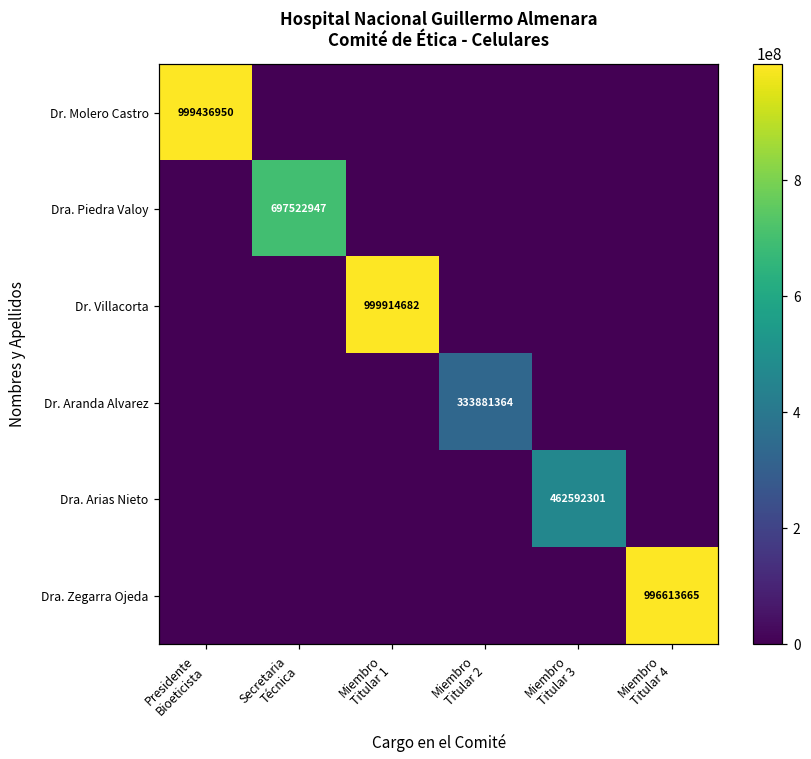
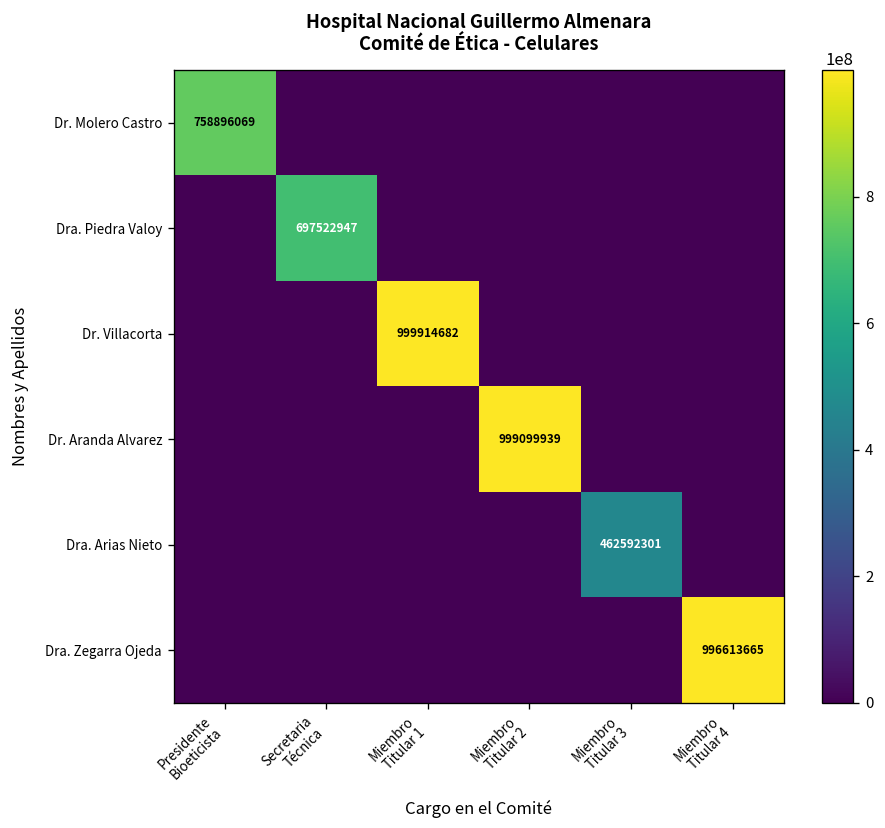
  {
    "Dr. Molero Castro": {
-     "Presidente Bioeticista": 999436950
+     "Presidente Bioeticista": 758896069
    },
    "Dra. Piedra Valoy": {
      "Secretaria Técnica": 697522947
    },
    "Dr. Villacorta": {
      "Miembro Titular 1": 999914682
    },
    "Dr. Aranda Alvarez": {
-     "Miembro Titular 2": 333881364
+     "Miembro Titular 2": 999099939
    },
    "Dra. Arias Nieto": {
      "Miembro Titular 3": 462592301
    },
    "Dra. Zegarra Ojeda": {
      "Miembro Titular 4": 996613665
    }
  }
